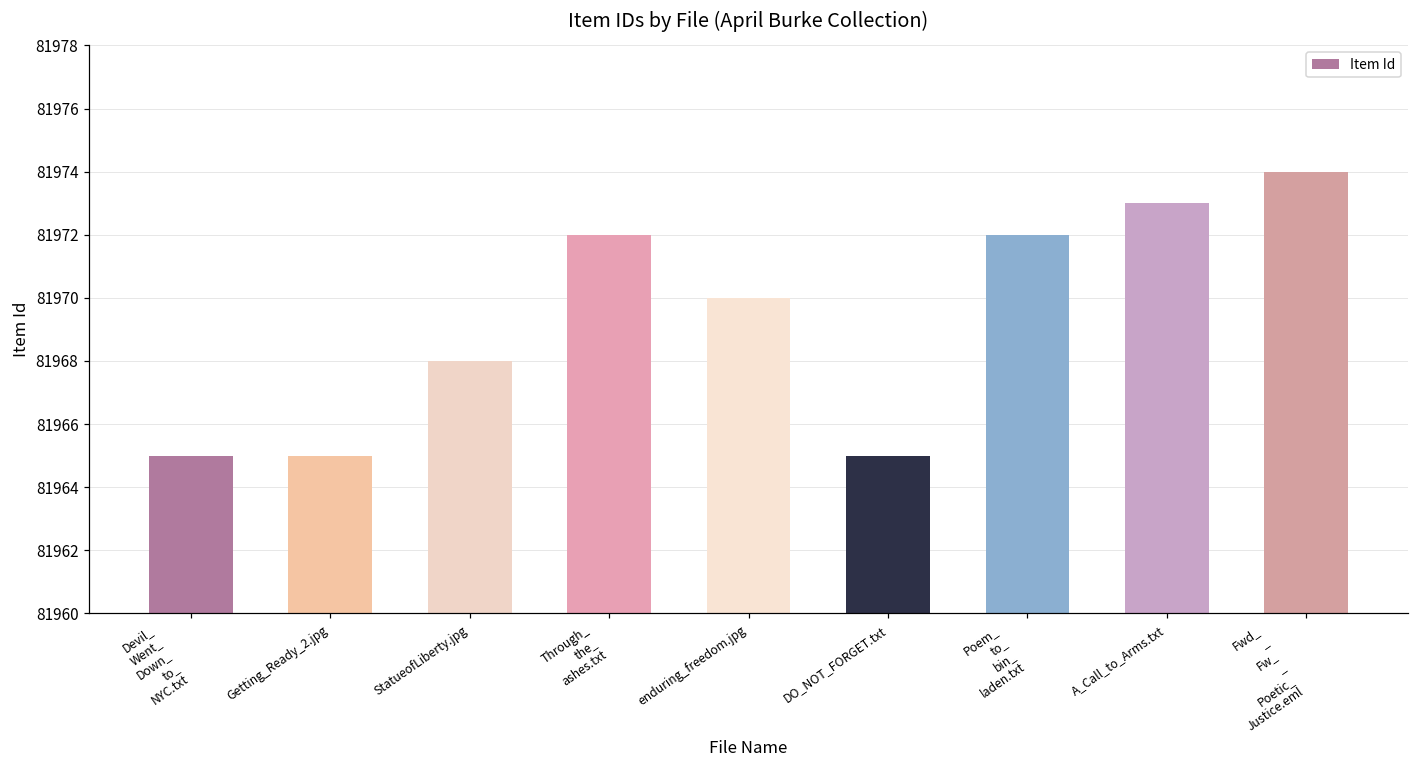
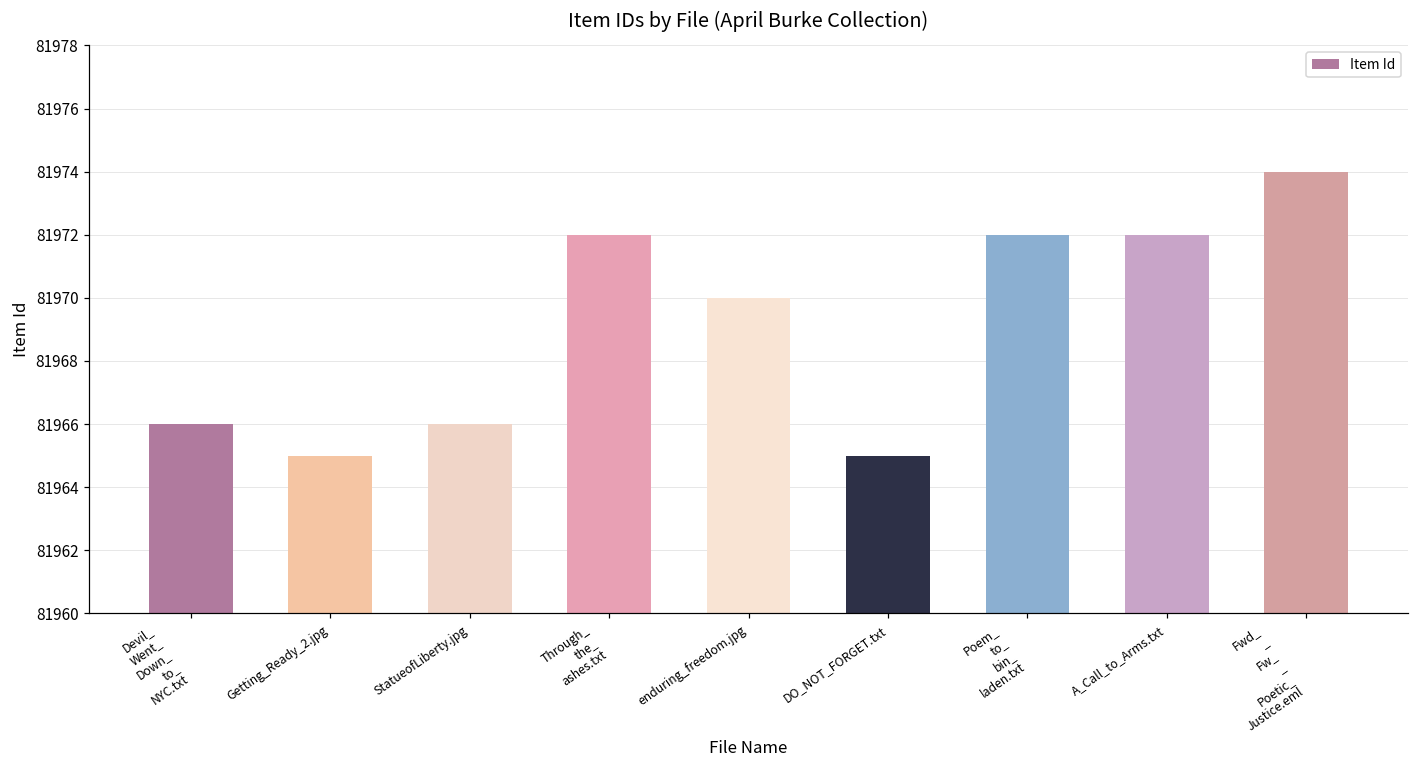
  {
-   "Devil_ Went_ Down_ to_ NYC.txt": 81965,
+   "Devil_ Went_ Down_ to_ NYC.txt": 81966,
    "Getting_Ready_2.jpg": 81965,
-   "StatueofLiberty.jpg": 81968,
+   "StatueofLiberty.jpg": 81966,
    "Through_ the_ ashes.txt": 81972,
    "enduring_freedom.jpg": 81970,
    "DO_NOT_FORGET.txt": 81965,
    "Poem_ to_ bin_ laden.txt": 81972,
-   "A_Call_to_Arms.txt": 81973,
+   "A_Call_to_Arms.txt": 81972,
    "Fwd_ _ Fw_ _ Poetic_ Justice.eml": 81974
  }
